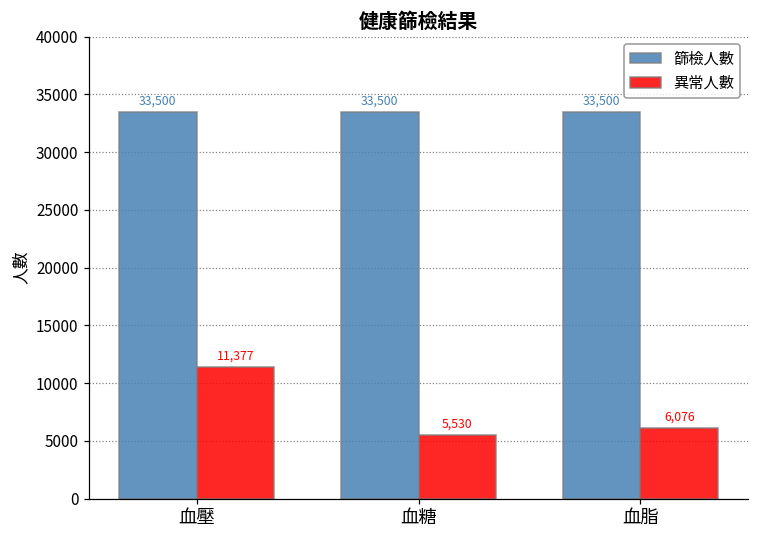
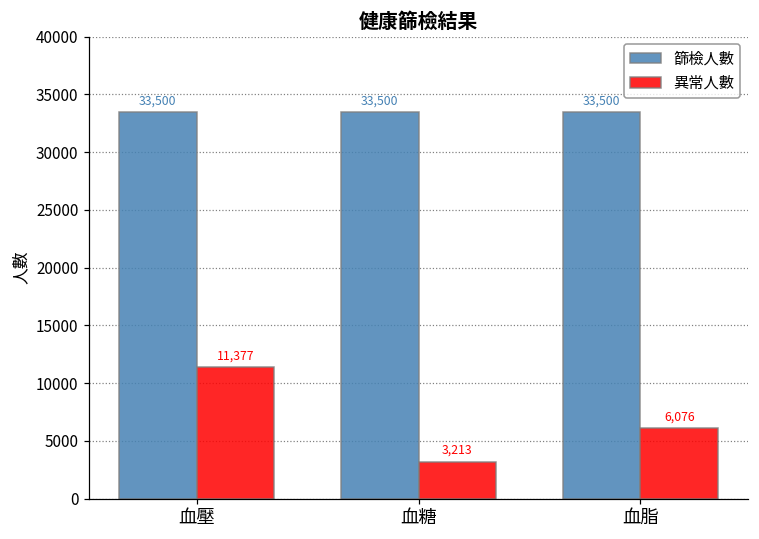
  {
    "篩檢人數": {
      "血壓": "33,500",
      "血糖": "33,500",
      "血脂": "33,500"
    },
    "異常人數": {
      "血壓": "11,377",
-     "血糖": "5,530",
+     "血糖": "3,213",
      "血脂": "6,076"
    }
  }
